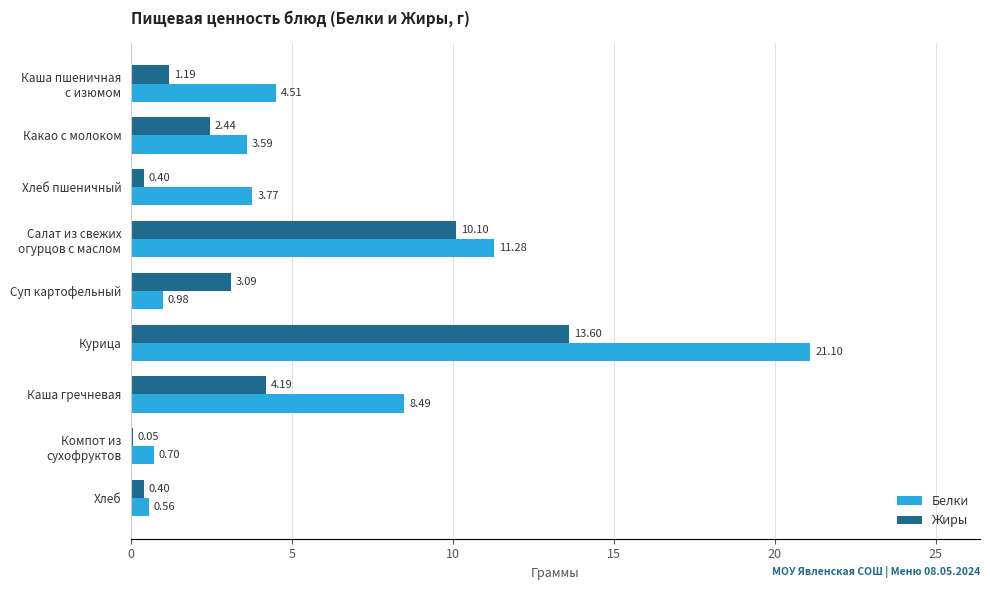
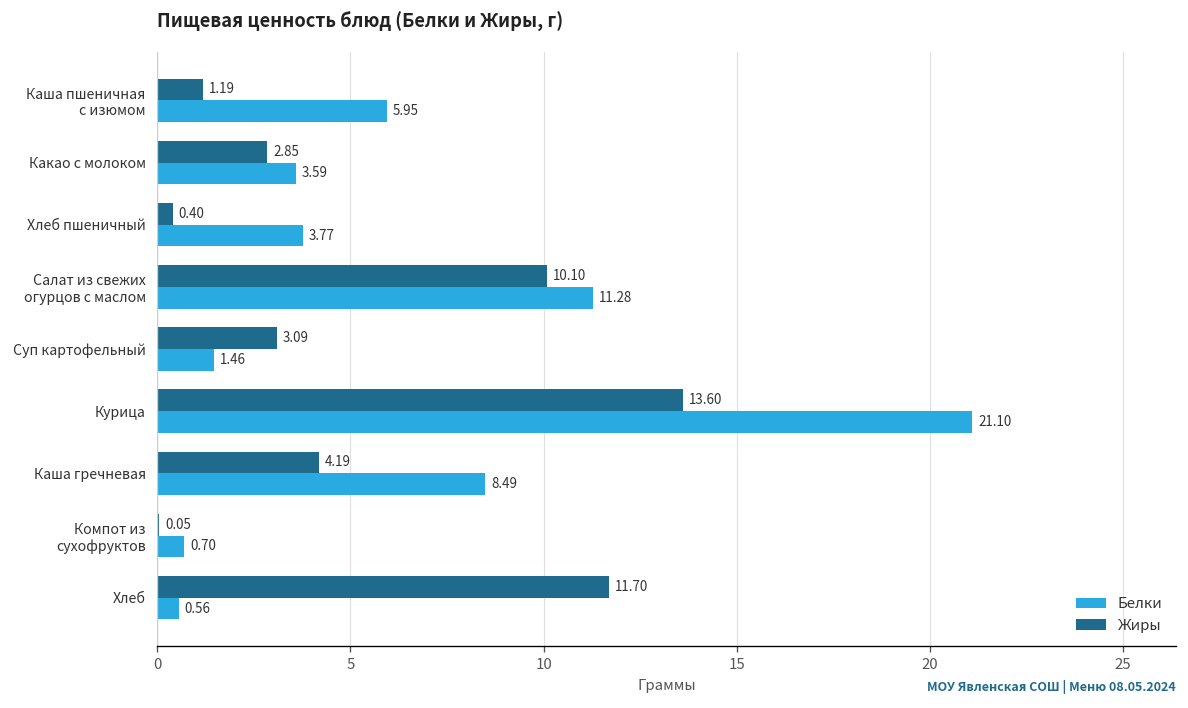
  {
    "Белки": {
-     "Каша пшеничная с изюмом": 4.51,
+     "Каша пшеничная с изюмом": 5.95,
      "Какао с молоком": 3.59,
      "Хлеб пшеничный": 3.77,
      "Салат из свежих огурцов с маслом": 11.28,
-     "Суп картофельный": 0.98,
+     "Суп картофельный": 1.46,
      "Курица": 21.10,
      "Каша гречневая": 8.49,
      "Компот из сухофруктов": 0.70,
      "Хлеб": 0.56
    },
    "Жиры": {
      "Каша пшеничная с изюмом": 1.19,
-     "Какао с молоком": 2.44,
+     "Какао с молоком": 2.85,
      "Хлеб пшеничный": 0.40,
      "Салат из свежих огурцов с маслом": 10.10,
      "Суп картофельный": 3.09,
      "Курица": 13.60,
      "Каша гречневая": 4.19,
      "Компот из сухофруктов": 0.05,
-     "Хлеб": 0.40
+     "Хлеб": 11.70
    }
  }
